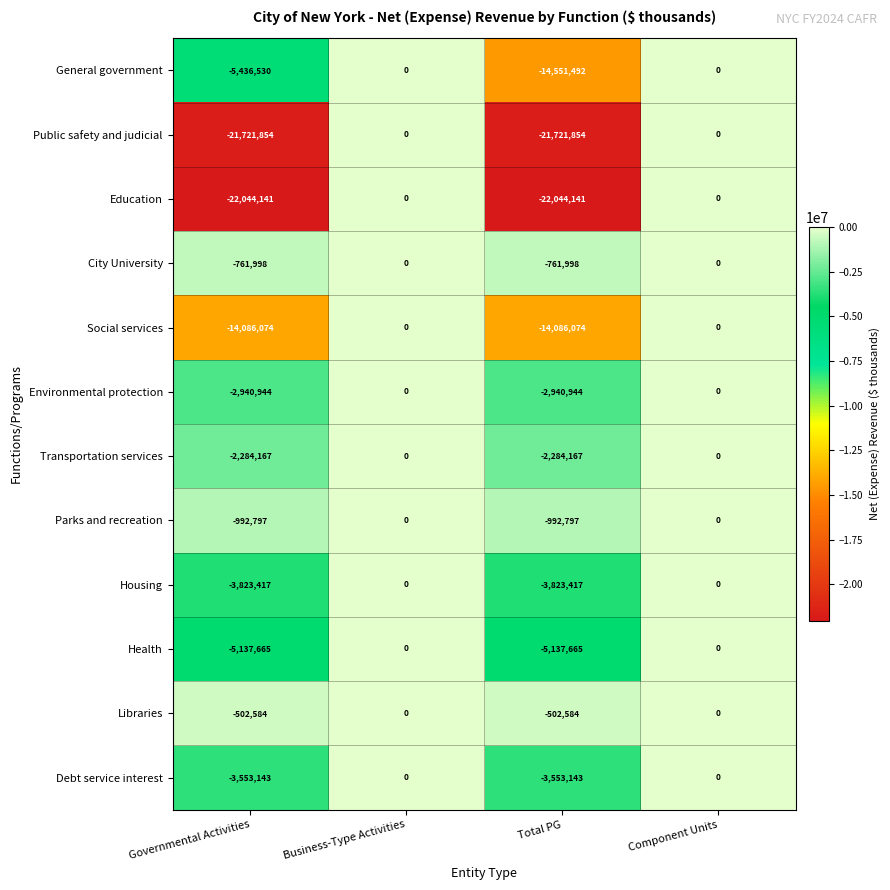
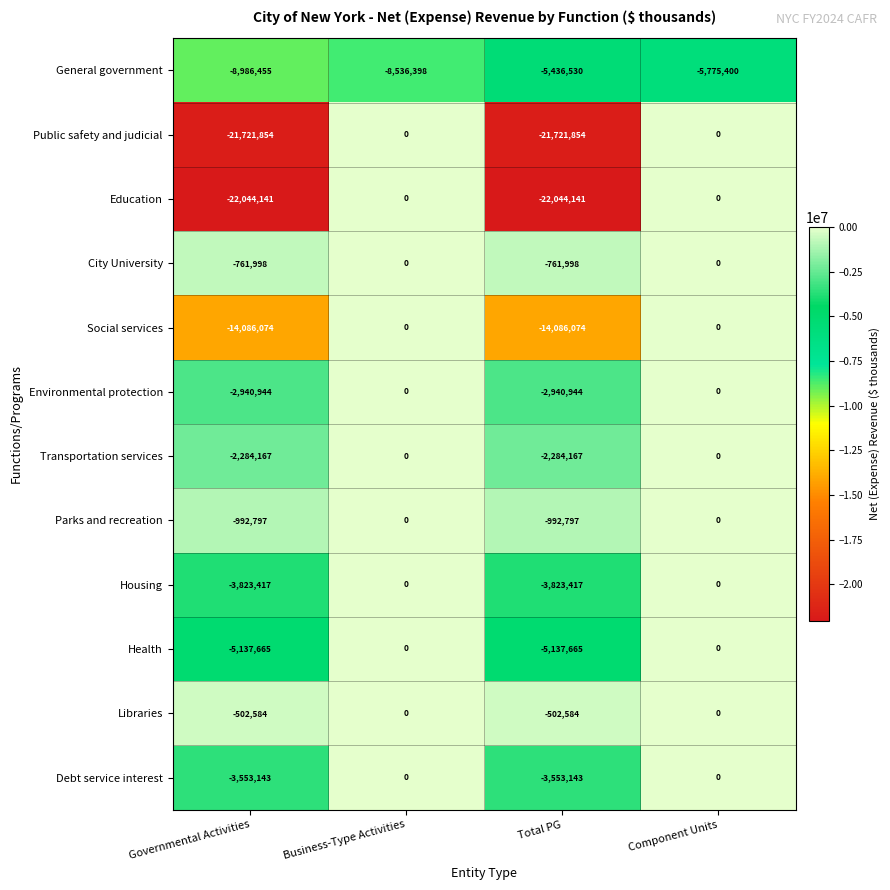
  {
    "General government": {
-     "Governmental Activities": "-5,436,530",
-     "Business-Type Activities": "0",
-     "Total PG": "-14,551,492",
-     "Component Units": "0"
+     "Governmental Activities": "-8,986,455",
+     "Business-Type Activities": "-8,536,398",
+     "Total PG": "-5,436,530",
+     "Component Units": "-5,775,400"
    },
    "Public safety and judicial": {
      "Governmental Activities": "-21,721,854",
      "Business-Type Activities": "0",
      "Total PG": "-21,721,854",
      "Component Units": "0"
    },
    "Education": {
      "Governmental Activities": "-22,044,141",
      "Business-Type Activities": "0",
      "Total PG": "-22,044,141",
      "Component Units": "0"
    },
    "City University": {
      "Governmental Activities": "-761,998",
      "Business-Type Activities": "0",
      "Total PG": "-761,998",
      "Component Units": "0"
    },
    "Social services": {
      "Governmental Activities": "-14,086,074",
      "Business-Type Activities": "0",
      "Total PG": "-14,086,074",
      "Component Units": "0"
    },
    "Environmental protection": {
      "Governmental Activities": "-2,940,944",
      "Business-Type Activities": "0",
      "Total PG": "-2,940,944",
      "Component Units": "0"
    },
    "Transportation services": {
      "Governmental Activities": "-2,284,167",
      "Business-Type Activities": "0",
      "Total PG": "-2,284,167",
      "Component Units": "0"
    },
    "Parks and recreation": {
      "Governmental Activities": "-992,797",
      "Business-Type Activities": "0",
      "Total PG": "-992,797",
      "Component Units": "0"
    },
    "Housing": {
      "Governmental Activities": "-3,823,417",
      "Business-Type Activities": "0",
      "Total PG": "-3,823,417",
      "Component Units": "0"
    },
    "Health": {
      "Governmental Activities": "-5,137,665",
      "Business-Type Activities": "0",
      "Total PG": "-5,137,665",
      "Component Units": "0"
    },
    "Libraries": {
      "Governmental Activities": "-502,584",
      "Business-Type Activities": "0",
      "Total PG": "-502,584",
      "Component Units": "0"
    },
    "Debt service interest": {
      "Governmental Activities": "-3,553,143",
      "Business-Type Activities": "0",
      "Total PG": "-3,553,143",
      "Component Units": "0"
    }
  }
